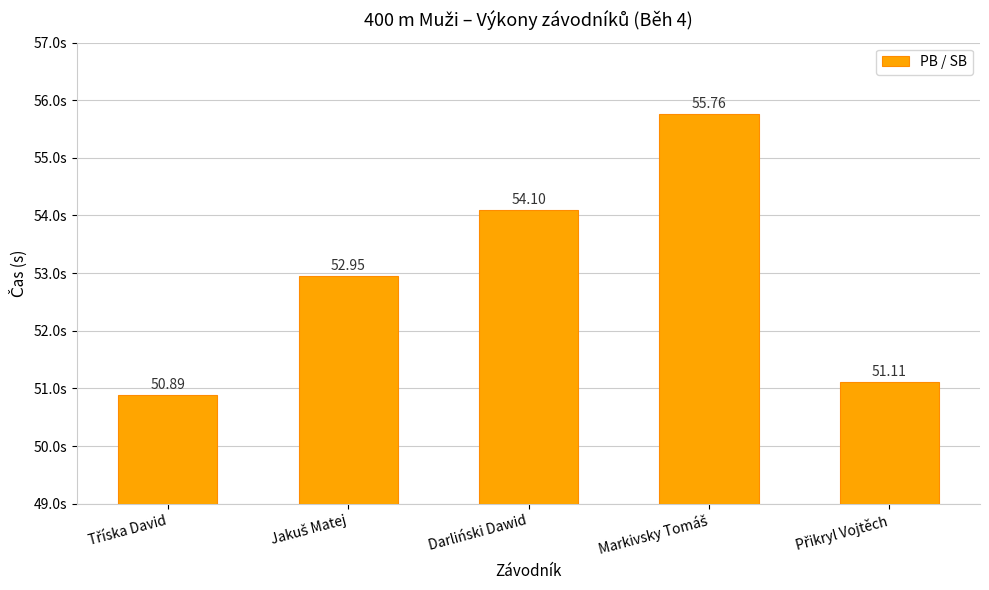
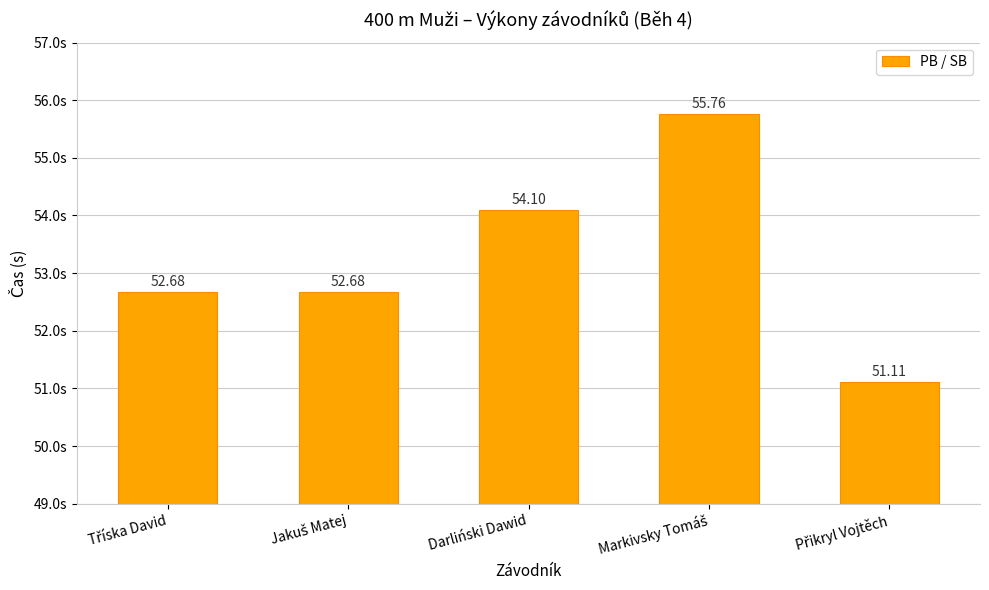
  {
-   "Tříska David": 50.89,
-   "Jakuš Matej": 52.95,
+   "Tříska David": 52.68,
+   "Jakuš Matej": 52.68,
    "Darliński Dawid": 54.10,
    "Markivsky Tomáš": 55.76,
    "Přikryl Vojtěch": 51.11
  }
